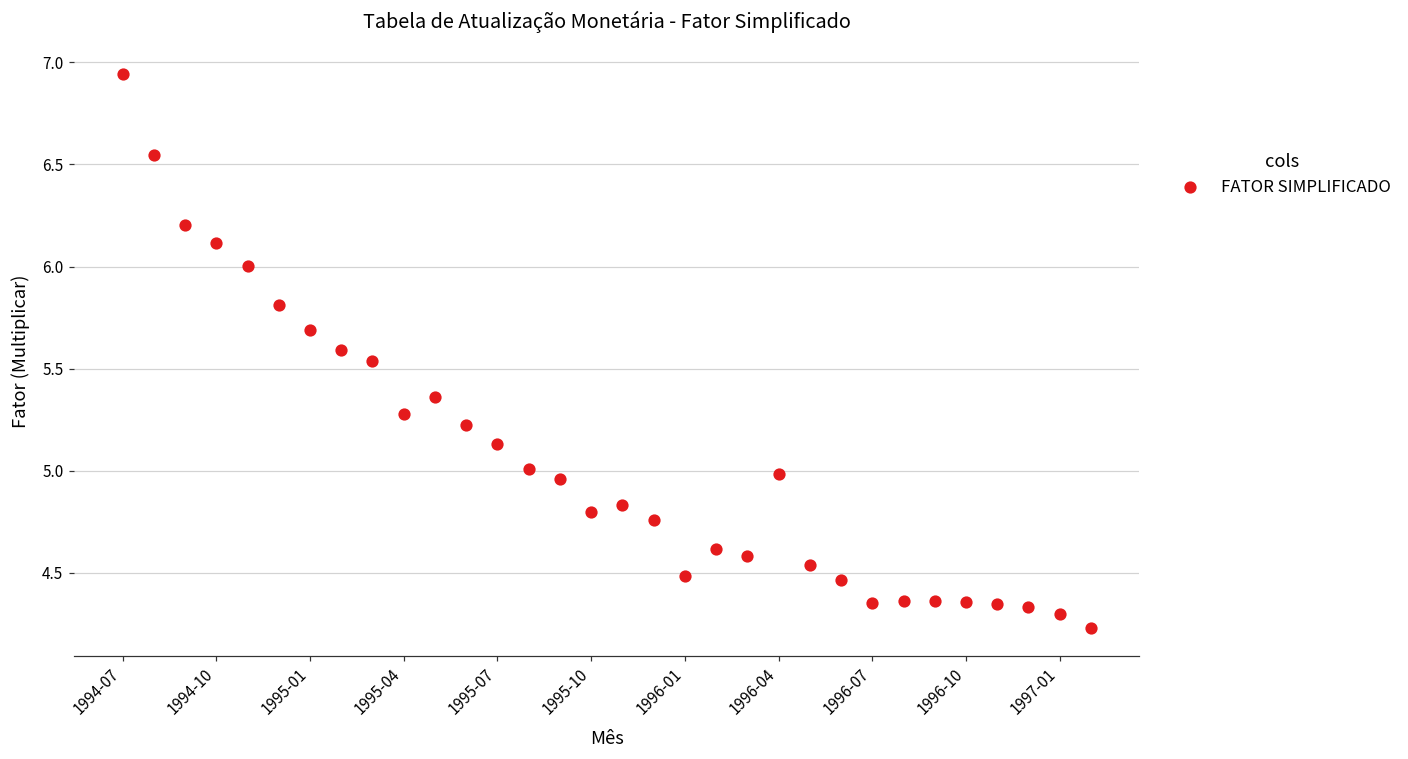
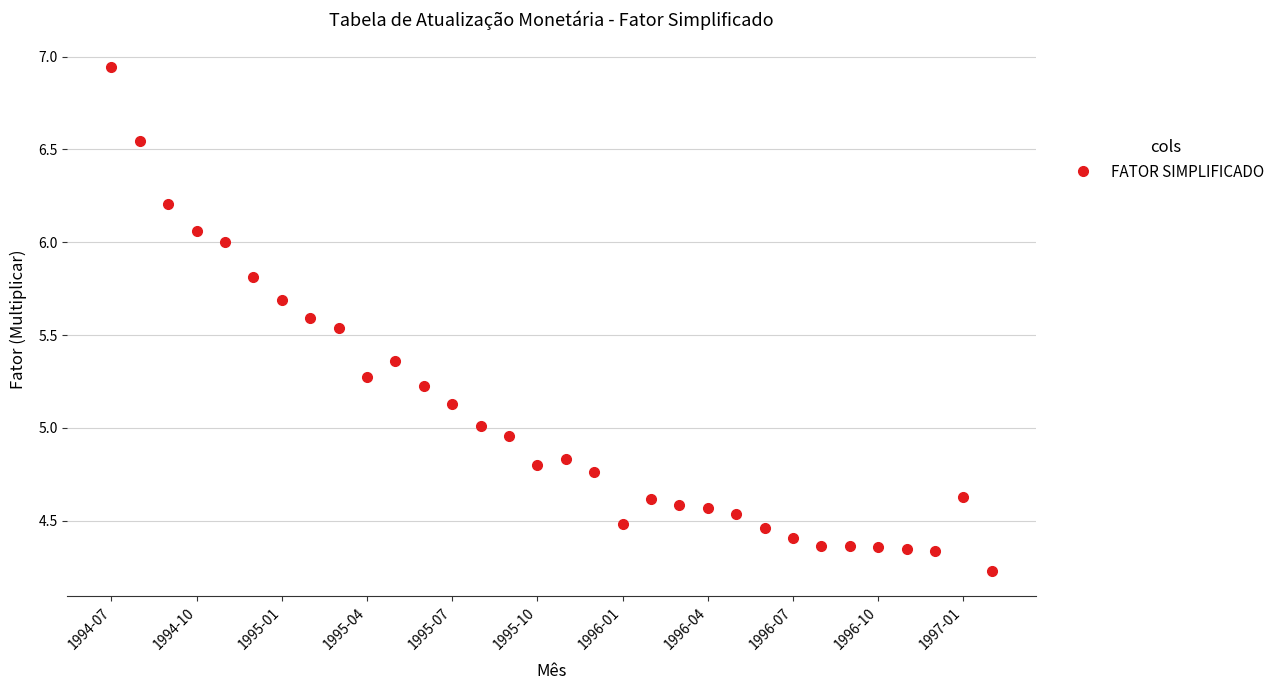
  {
    "1994-07": 6.94,
-   "1994-10": 6.11,
+   "1994-10": 6.06,
    "1995-01": 5.69,
    "1995-04": 5.28,
    "1995-07": 5.13,
    "1995-10": 4.80,
    "1996-01": 4.48,
-   "1996-04": 4.98,
-   "1996-07": 4.35,
+   "1996-04": 4.57,
+   "1996-07": 4.41,
    "1996-10": 4.36,
-   "1997-01": 4.30
+   "1997-01": 4.63
  }
